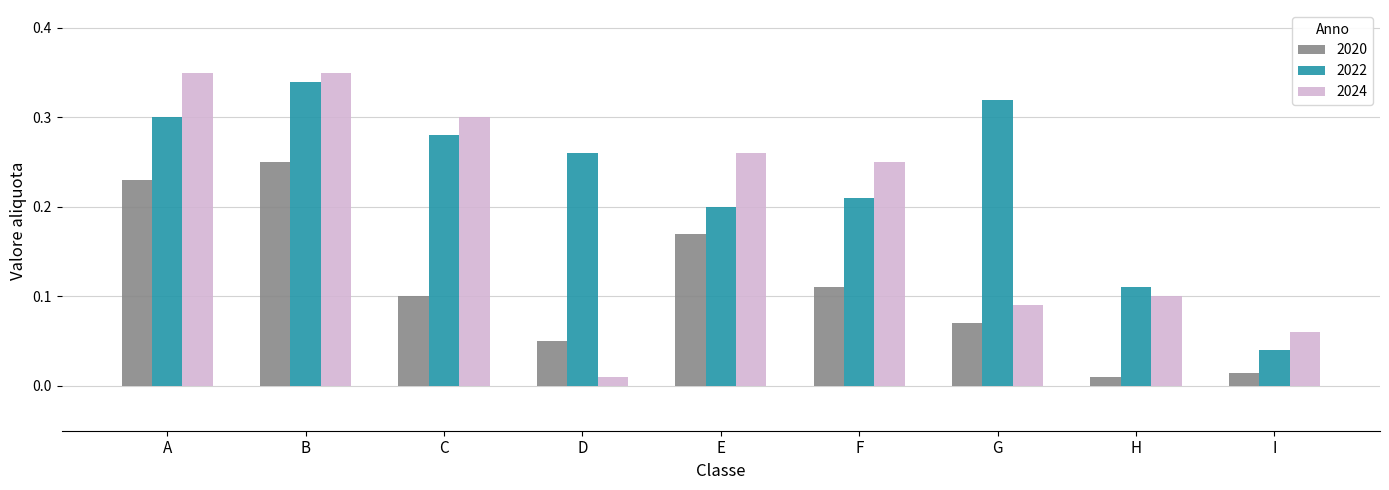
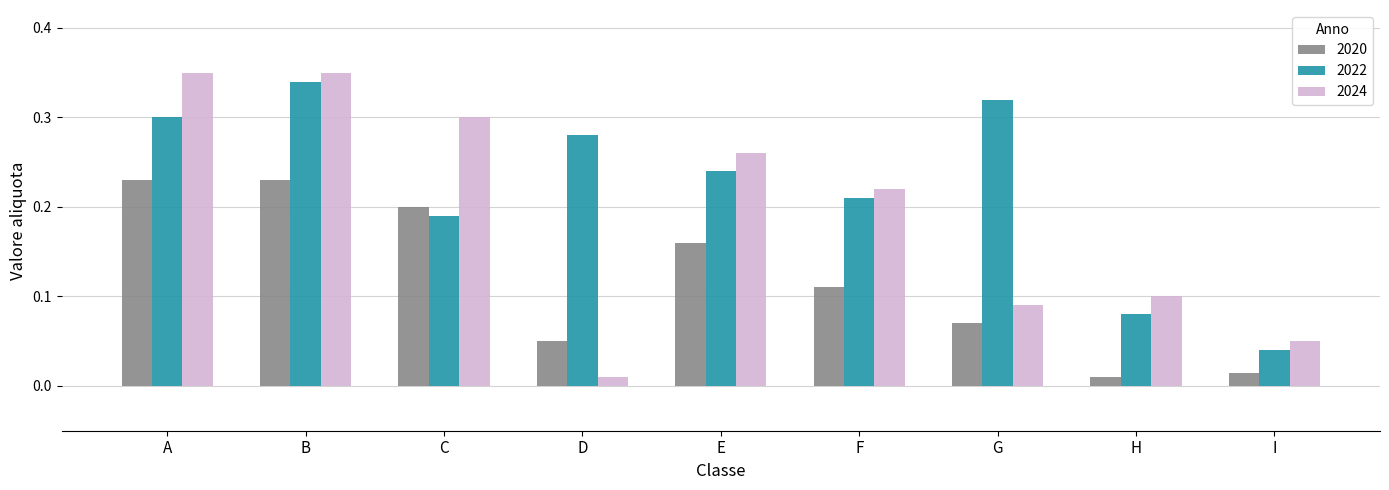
  {
    "2020": {
      "A": 0.23,
-     "B": 0.25,
-     "C": 0.1,
+     "B": 0.23,
+     "C": 0.2,
      "D": 0.05,
-     "E": 0.17,
+     "E": 0.16,
      "F": 0.11,
      "G": 0.07,
      "H": 0.01,
      "I": 0.02
    },
    "2022": {
      "A": 0.30,
      "B": 0.34,
-     "C": 0.28,
-     "D": 0.26,
-     "E": 0.20,
+     "C": 0.19,
+     "D": 0.28,
+     "E": 0.24,
      "F": 0.21,
      "G": 0.32,
-     "H": 0.11,
+     "H": 0.08,
      "I": 0.04
    },
    "2024": {
      "A": 0.35,
      "B": 0.35,
      "C": 0.30,
      "D": 0.01,
      "E": 0.26,
-     "F": 0.25,
+     "F": 0.22,
      "G": 0.09,
      "H": 0.10,
-     "I": 0.06
+     "I": 0.05
    }
  }
